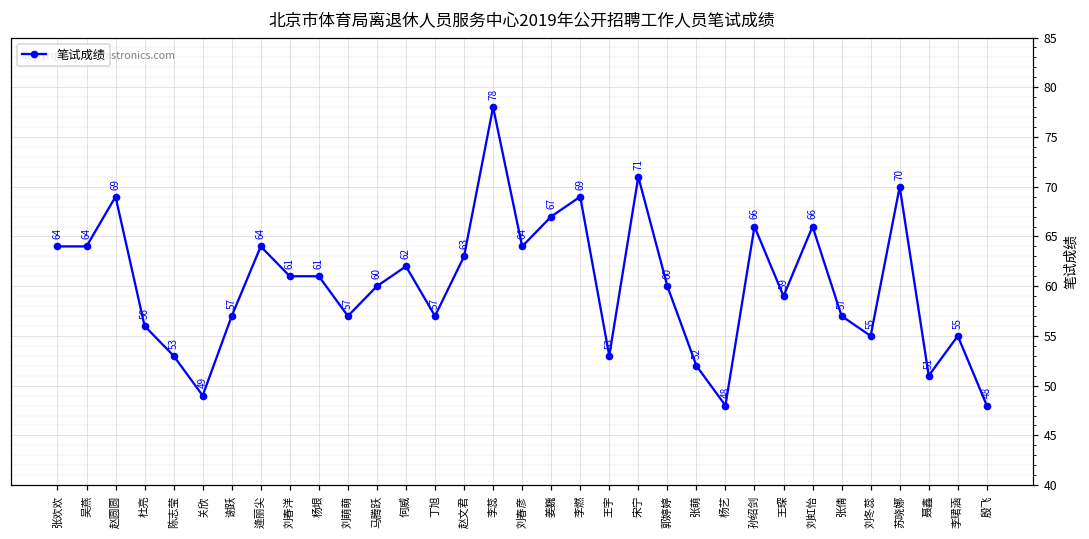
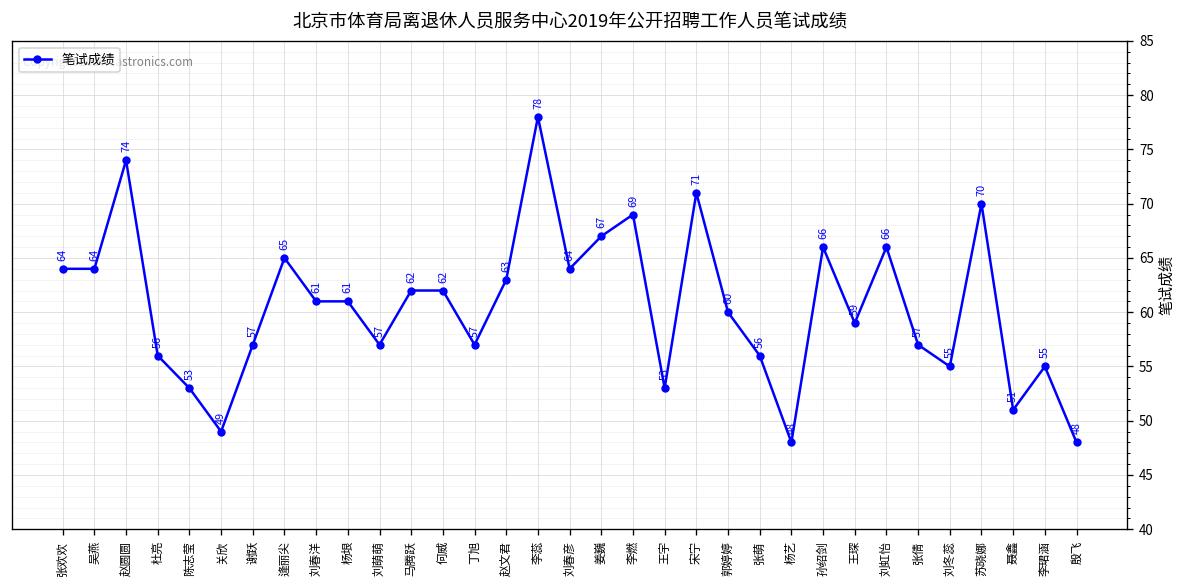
  {
    "张欢欢": 64,
    "吴燕": 64,
-   "赵圆圆": 69,
+   "赵圆圆": 74,
    "杜亮": 56,
    "陈志莹": 53,
    "关欣": 49,
    "谢跃": 57,
-   "逄丽尖": 64,
+   "逄丽尖": 65,
    "刘春洋": 61,
    "杨垠": 61,
    "刘萌萌": 57,
-   "马腾跃": 60,
+   "马腾跃": 62,
    "何威": 62,
    "丁旭": 57,
    "赵文君": 63,
    "李蕊": 78,
    "刘春彦": 64,
    "姜巍": 67,
    "李燃": 69,
    "王宇": 53,
    "宋宁": 71,
    "郭婷婷": 60,
-   "张萌": 52,
+   "张萌": 56,
    "杨艺": 48,
    "孙绍剑": 66,
    "王琛": 59,
    "刘虹怡": 66,
    "张倩": 57,
    "刘冬蕊": 55,
    "苏晓娜": 70,
    "聂鑫": 51,
    "李珺涵": 55,
    "殷飞": 48
  }
